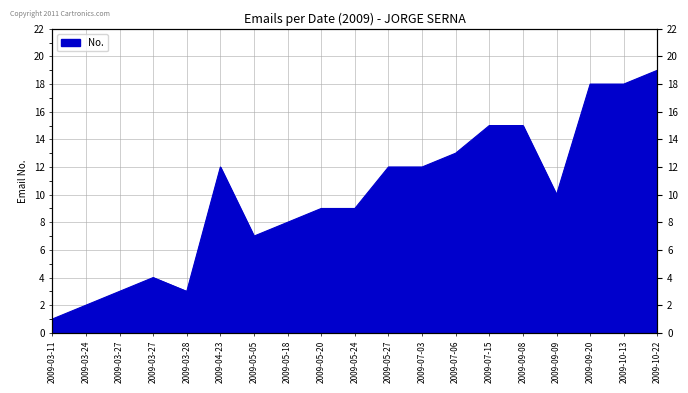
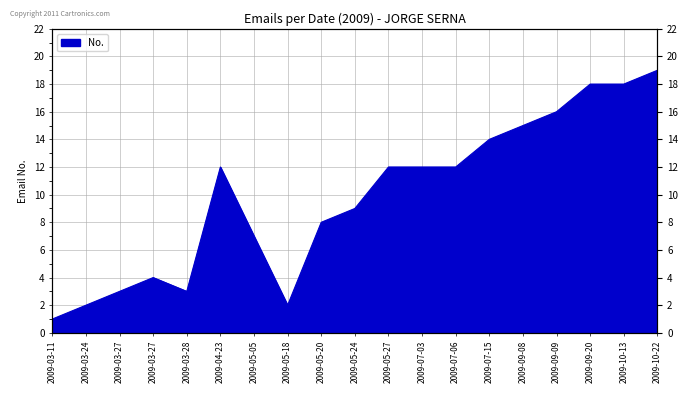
  {
    "2009-03-11": 1,
    "2009-03-24": 2,
    "2009-03-28": 3,
    "2009-04-23": 12,
    "2009-05-05": 7,
-   "2009-05-18": 8,
-   "2009-05-20": 9,
+   "2009-05-18": 2,
+   "2009-05-20": 8,
    "2009-05-24": 9,
    "2009-05-27": 12,
    "2009-07-03": 12,
-   "2009-07-06": 13,
-   "2009-07-15": 15,
+   "2009-07-06": 12,
+   "2009-07-15": 14,
    "2009-09-08": 15,
-   "2009-09-09": 10,
+   "2009-09-09": 16,
    "2009-09-20": 18,
    "2009-10-13": 18,
    "2009-10-22": 19
  }
